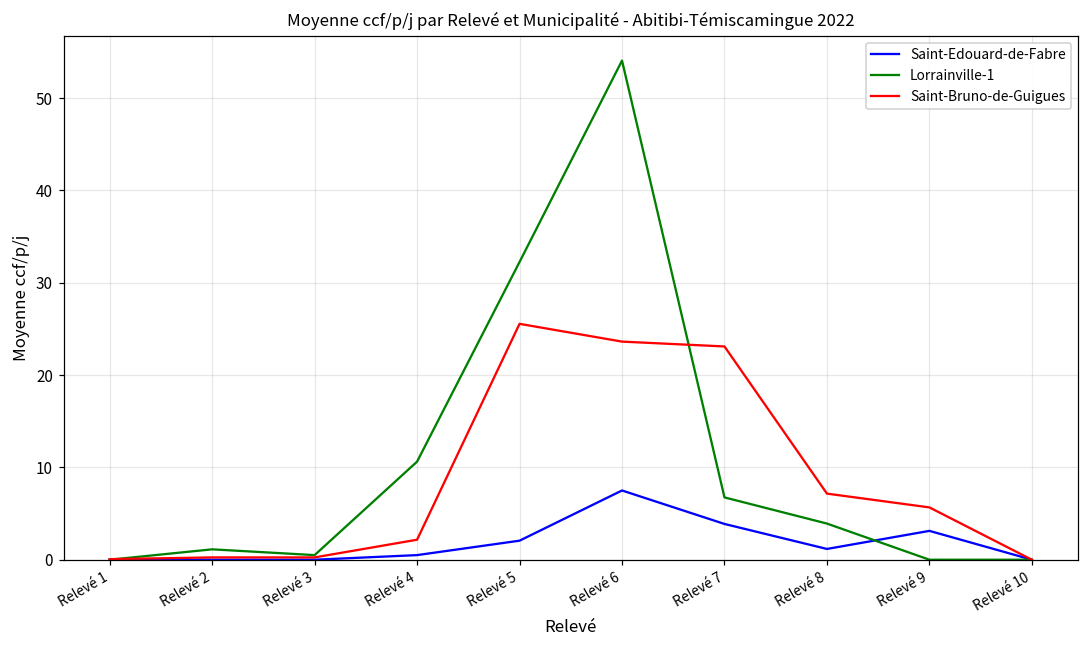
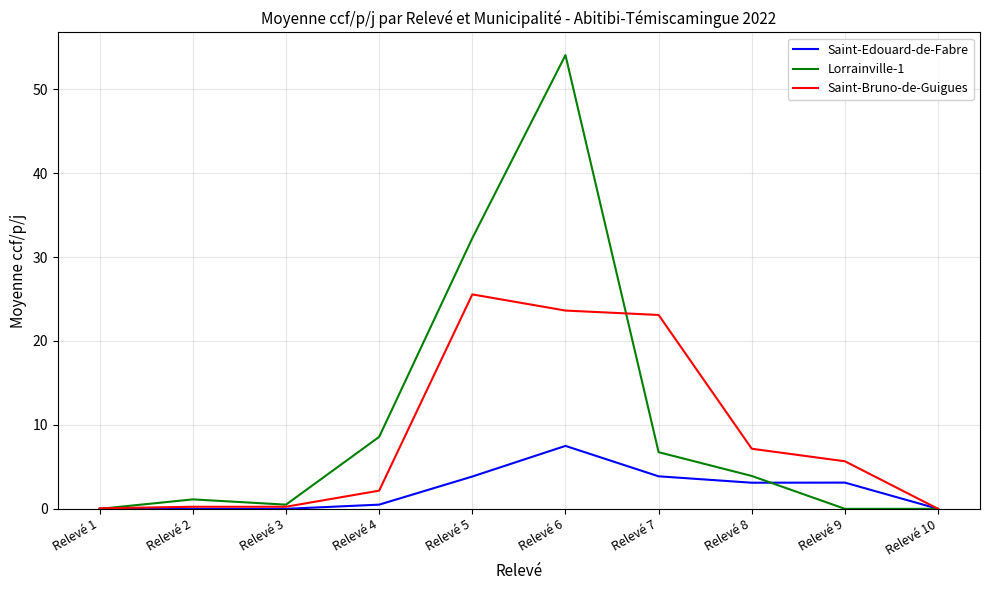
  {
    "Saint-Edouard-de-Fabre": {
      "Relevé 4": 1,
-     "Relevé 5": 2,
+     "Relevé 5": 4,
      "Relevé 6": 8,
      "Relevé 7": 4,
-     "Relevé 8": 1,
+     "Relevé 8": 3,
      "Relevé 9": 3
    },
    "Lorrainville-1": {
      "Relevé 2": 1,
-     "Relevé 4": 11,
+     "Relevé 4": 9,
      "Relevé 5": 32,
      "Relevé 6": 54,
      "Relevé 7": 7,
      "Relevé 8": 4,
      "Relevé 9": 0
    },
    "Saint-Bruno-de-Guigues": {
      "Relevé 4": 2,
      "Relevé 5": 26,
      "Relevé 6": 24,
      "Relevé 7": 23,
      "Relevé 8": 7,
      "Relevé 9": 6
    }
  }
